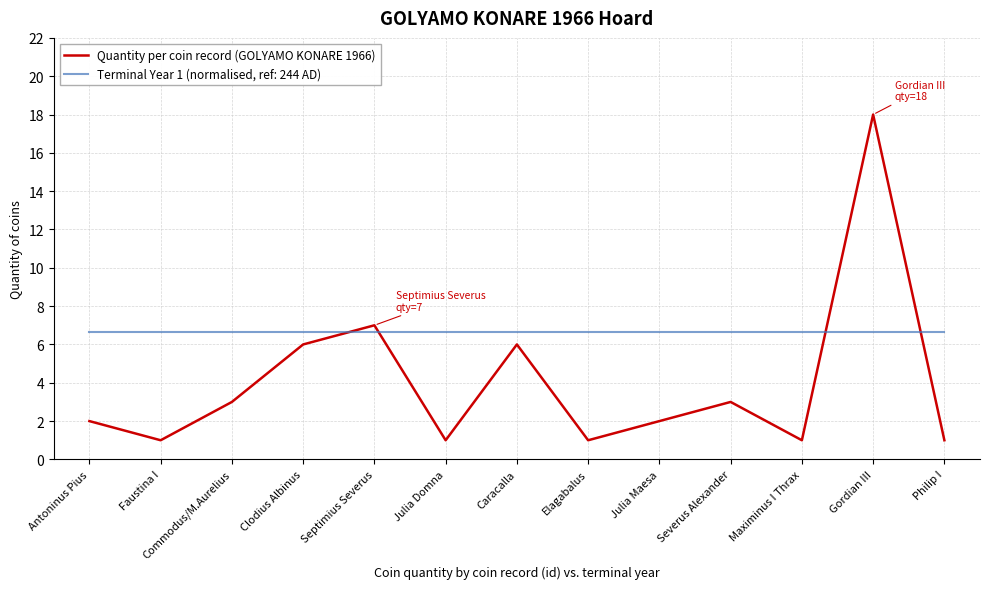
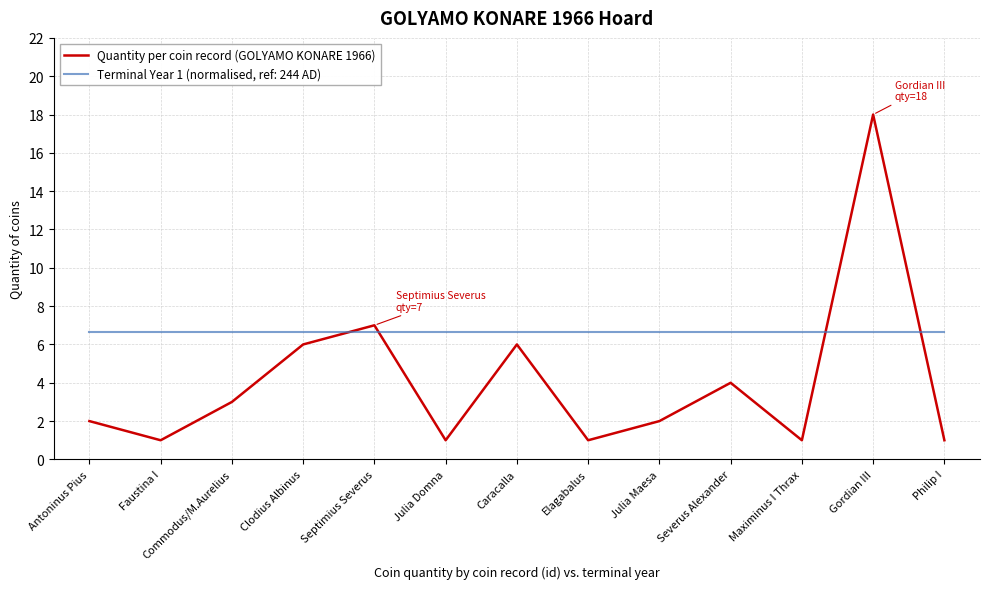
  {
    "Quantity per coin record (GOLYAMO KONARE 1966)": {
      "Antoninus Pius": 2,
      "Faustina I": 1,
      "Commodus/M.Aurelius": 3,
      "Clodius Albinus": 6,
      "Julia Domna": 1,
      "Caracalla": 6,
      "Elagabalus": 1,
      "Julia Maesa": 2,
-     "Severus Alexander": 3,
+     "Severus Alexander": 4,
      "Maximinus I Thrax": 1,
      "Philip I": 1
    },
    "Terminal Year 1 (normalised, ref: 244 AD)": {
      "Antoninus Pius": 6.7,
      "Faustina I": 6.7,
      "Commodus/M.Aurelius": 6.7,
      "Clodius Albinus": 6.7,
      "Septimius Severus": 6.7,
      "Caracalla": 6.7,
      "Elagabalus": 6.7,
      "Julia Maesa": 6.7,
      "Severus Alexander": 6.7,
      "Maximinus I Thrax": 6.7,
      "Gordian III": 6.7,
      "Philip I": 6.7
    }
  }
